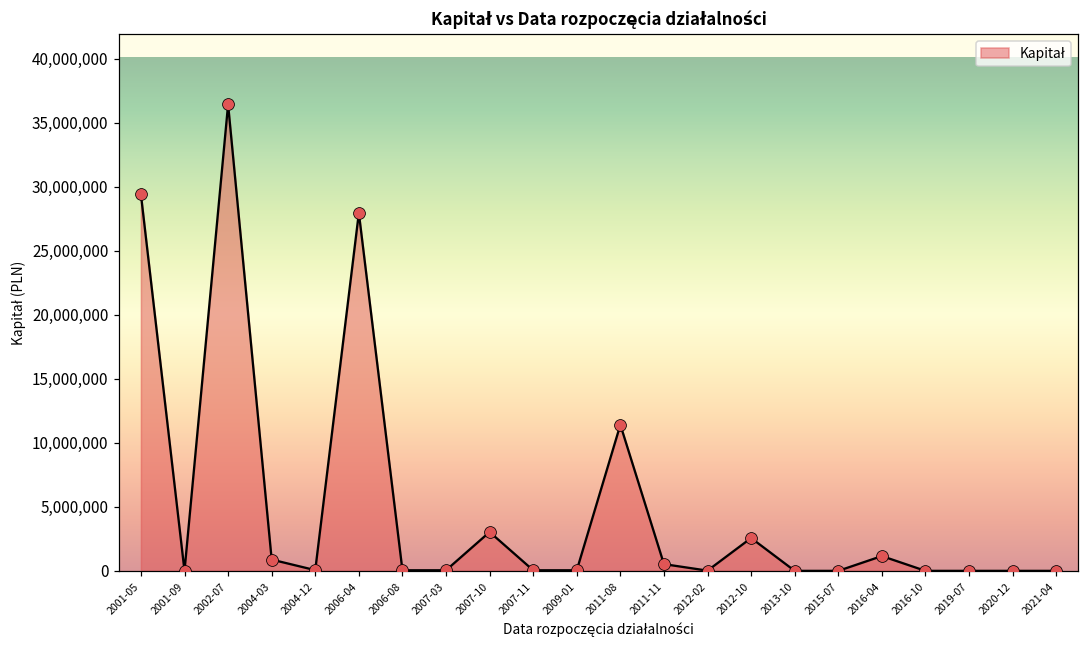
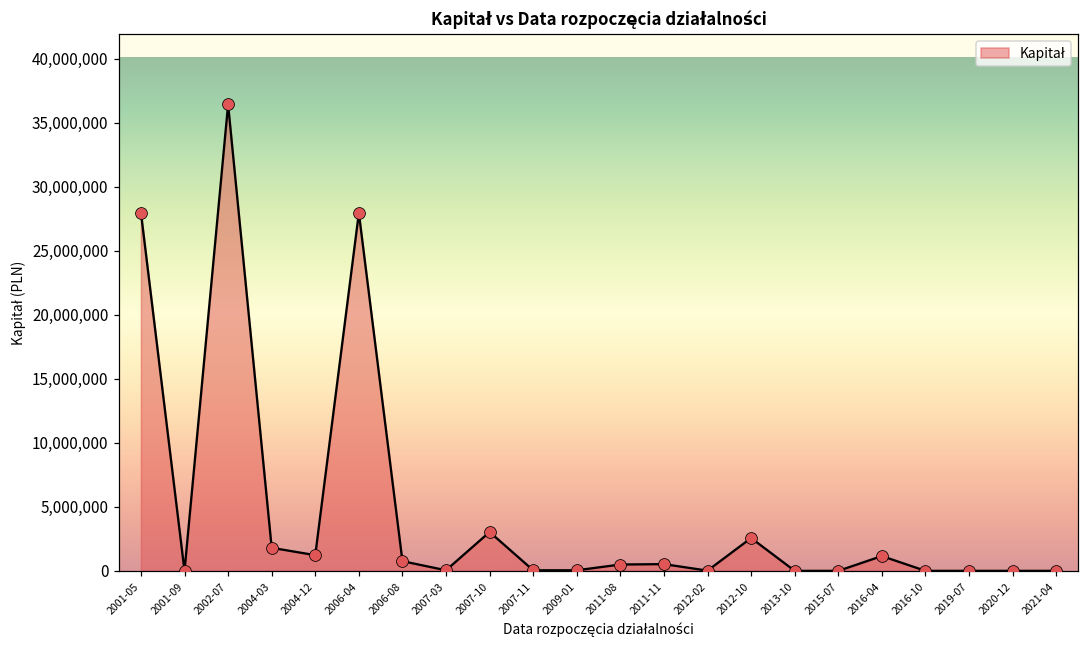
  {
-   "2001-05": "29,400,000",
+   "2001-05": "28,000,000",
    "2001-09": "0",
    "2002-07": "36,400,000",
-   "2004-03": "900,000",
-   "2004-12": "100,000",
+   "2004-03": "1,800,000",
+   "2004-12": "1,200,000",
    "2006-04": "28,000,000",
-   "2006-08": "100,000",
+   "2006-08": "800,000",
    "2007-03": "100,000",
    "2007-10": "3,000,000",
    "2007-11": "100,000",
    "2009-01": "100,000",
-   "2011-08": "11,400,000",
+   "2011-08": "500,000",
    "2011-11": "500,000",
    "2012-02": "0",
    "2012-10": "2,600,000",
    "2013-10": "0",
    "2015-07": "0",
    "2016-04": "1,200,000",
    "2016-10": "0",
    "2019-07": "0",
    "2020-12": "0",
    "2021-04": "0"
  }
